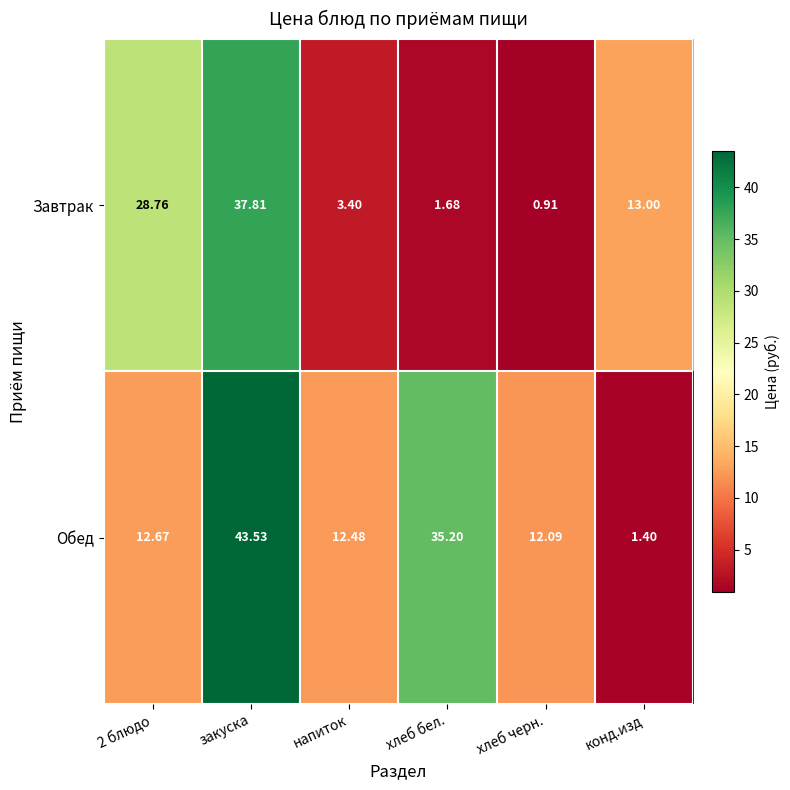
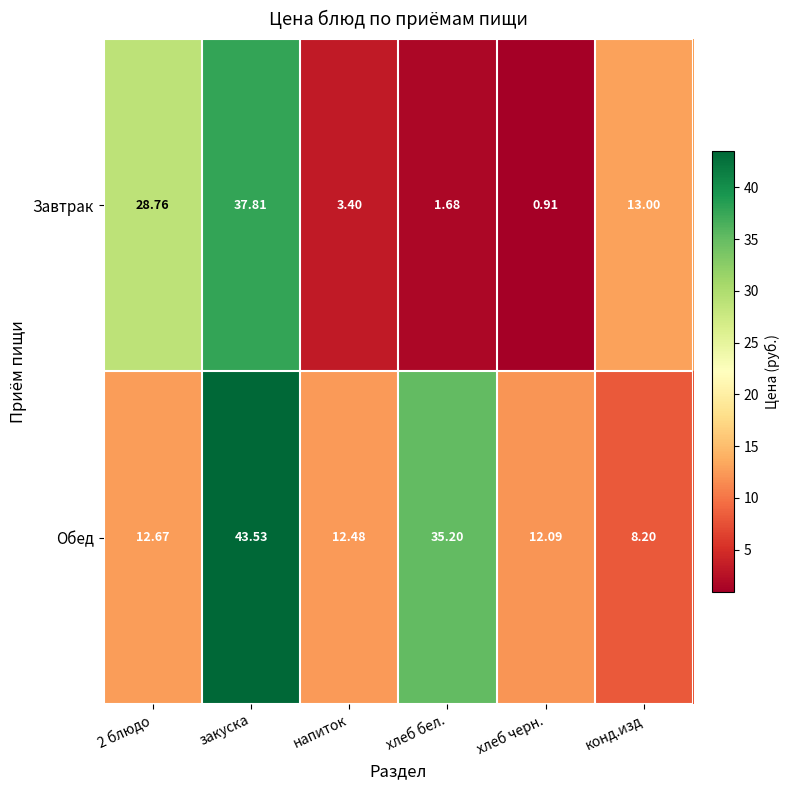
  {
    "Завтрак": {
      "2 блюдо": 28.76,
      "закуска": 37.81,
      "напиток": 3.40,
      "хлеб бел.": 1.68,
      "хлеб черн.": 0.91,
      "конд.изд": 13.00
    },
    "Обед": {
      "2 блюдо": 12.67,
      "закуска": 43.53,
      "напиток": 12.48,
      "хлеб бел.": 35.20,
      "хлеб черн.": 12.09,
-     "конд.изд": 1.40
+     "конд.изд": 8.20
    }
  }
